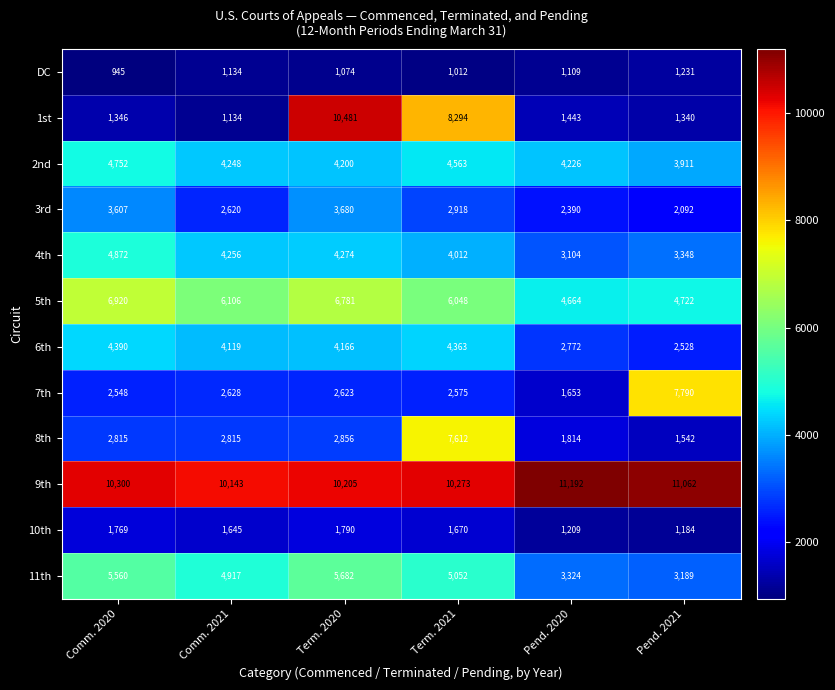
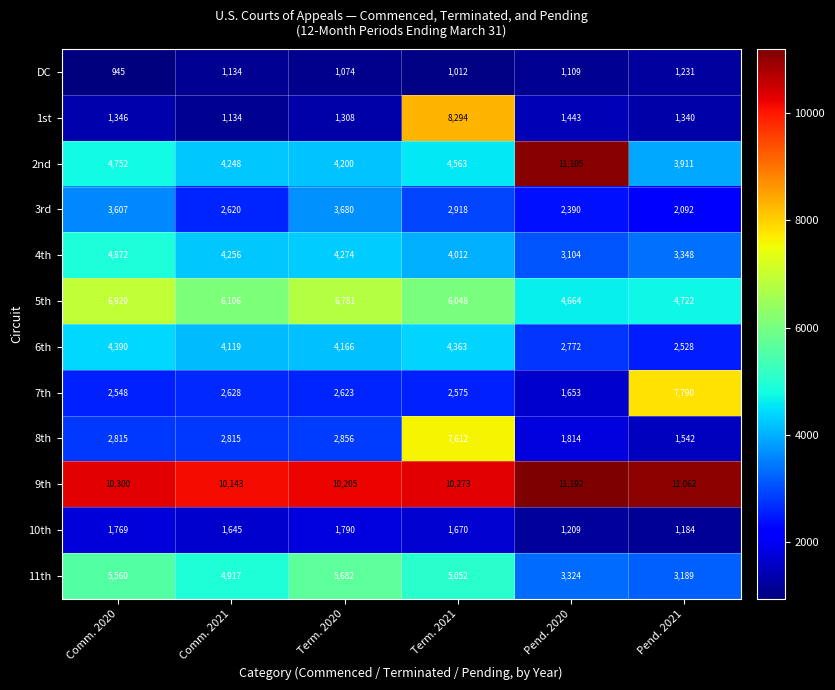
  {
    "DC": {
      "Comm. 2020": "945",
      "Comm. 2021": "1,134",
      "Term. 2020": "1,074",
      "Term. 2021": "1,012",
      "Pend. 2020": "1,109",
      "Pend. 2021": "1,231"
    },
    "1st": {
      "Comm. 2020": "1,346",
      "Comm. 2021": "1,134",
-     "Term. 2020": "10,481",
+     "Term. 2020": "1,308",
      "Term. 2021": "8,294",
      "Pend. 2020": "1,443",
      "Pend. 2021": "1,340"
    },
    "2nd": {
      "Comm. 2020": "4,752",
      "Comm. 2021": "4,248",
      "Term. 2020": "4,200",
      "Term. 2021": "4,563",
-     "Pend. 2020": "4,226",
+     "Pend. 2020": "11,105",
      "Pend. 2021": "3,911"
    },
    "3rd": {
      "Comm. 2020": "3,607",
      "Comm. 2021": "2,620",
      "Term. 2020": "3,680",
      "Term. 2021": "2,918",
      "Pend. 2020": "2,390",
      "Pend. 2021": "2,092"
    },
    "4th": {
      "Comm. 2020": "4,872",
      "Comm. 2021": "4,256",
      "Term. 2020": "4,274",
      "Term. 2021": "4,012",
      "Pend. 2020": "3,104",
      "Pend. 2021": "3,348"
    },
    "5th": {
      "Comm. 2020": "6,920",
      "Comm. 2021": "6,106",
      "Term. 2020": "6,781",
      "Term. 2021": "6,048",
      "Pend. 2020": "4,664",
      "Pend. 2021": "4,722"
    },
    "6th": {
      "Comm. 2020": "4,390",
      "Comm. 2021": "4,119",
      "Term. 2020": "4,166",
      "Term. 2021": "4,363",
      "Pend. 2020": "2,772",
      "Pend. 2021": "2,528"
    },
    "7th": {
      "Comm. 2020": "2,548",
      "Comm. 2021": "2,628",
      "Term. 2020": "2,623",
      "Term. 2021": "2,575",
      "Pend. 2020": "1,653",
      "Pend. 2021": "7,790"
    },
    "8th": {
      "Comm. 2020": "2,815",
      "Comm. 2021": "2,815",
      "Term. 2020": "2,856",
      "Term. 2021": "7,612",
      "Pend. 2020": "1,814",
      "Pend. 2021": "1,542"
    },
    "9th": {
      "Comm. 2020": "10,300",
      "Comm. 2021": "10,143",
      "Term. 2020": "10,205",
      "Term. 2021": "10,273",
      "Pend. 2020": "11,192",
      "Pend. 2021": "11,062"
    },
    "10th": {
      "Comm. 2020": "1,769",
      "Comm. 2021": "1,645",
      "Term. 2020": "1,790",
      "Term. 2021": "1,670",
      "Pend. 2020": "1,209",
      "Pend. 2021": "1,184"
    },
    "11th": {
      "Comm. 2020": "5,560",
      "Comm. 2021": "4,917",
      "Term. 2020": "5,682",
      "Term. 2021": "5,052",
      "Pend. 2020": "3,324",
      "Pend. 2021": "3,189"
    }
  }
